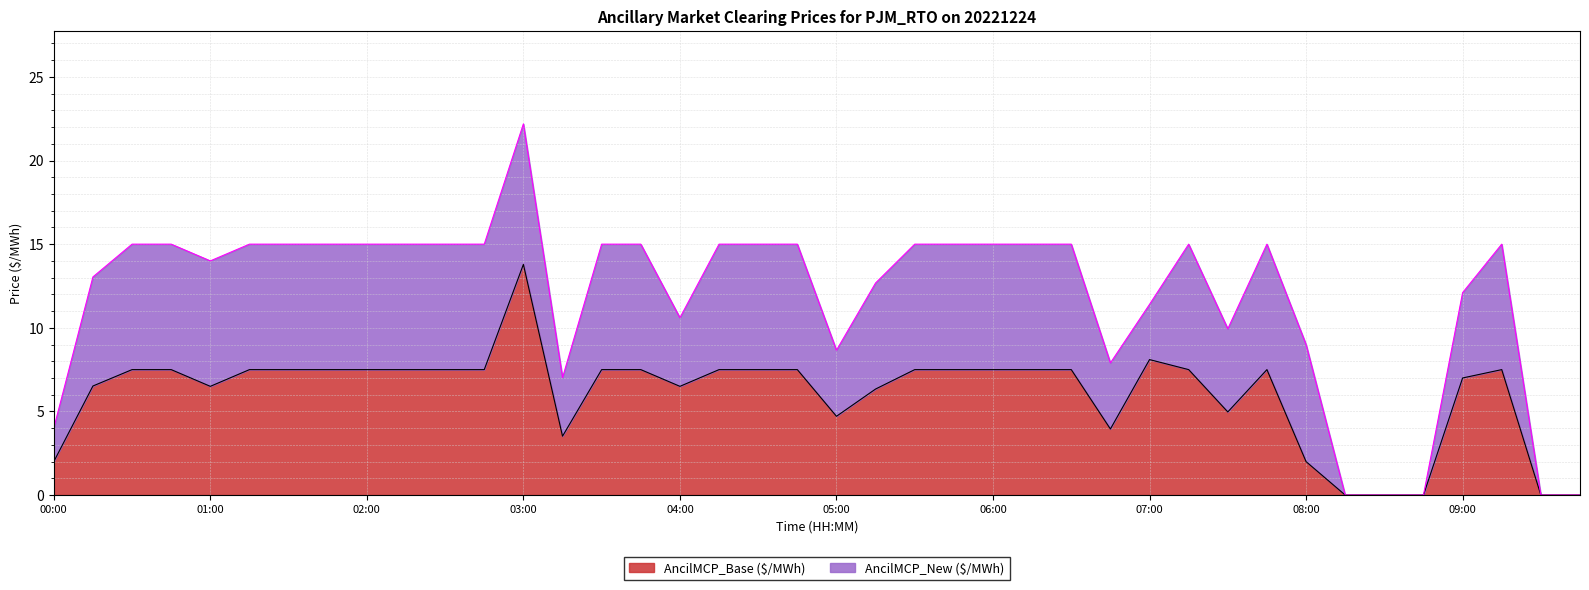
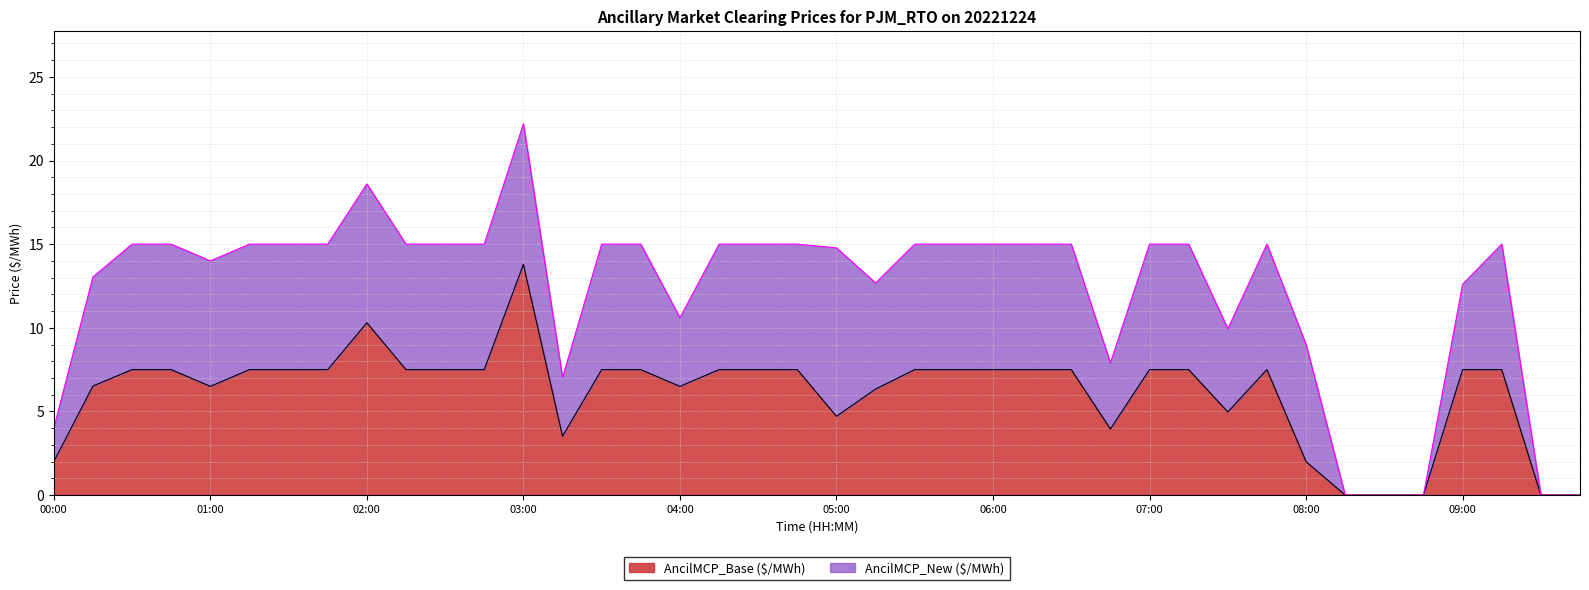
  {
    "AncilMCP_Base ($/MWh)": {
      "00:00": 2.0,
      "01:00": 6.5,
-     "02:00": 7.5,
+     "02:00": 10.3,
      "03:00": 13.8,
      "04:00": 6.5,
      "05:00": 4.7,
      "06:00": 7.5,
-     "07:00": 8.1,
+     "07:00": 7.5,
      "08:00": 2.0,
-     "09:00": 7.0
+     "09:00": 7.5
    },
    "AncilMCP_New ($/MWh)": {
      "00:00": 2.0,
      "01:00": 7.5,
-     "02:00": 7.5,
+     "02:00": 8.3,
      "03:00": 8.4,
      "04:00": 4.1,
-     "05:00": 4.0,
+     "05:00": 10.1,
      "06:00": 7.5,
-     "07:00": 3.3,
+     "07:00": 7.5,
      "08:00": 7.0,
      "09:00": 5.1
    }
  }
